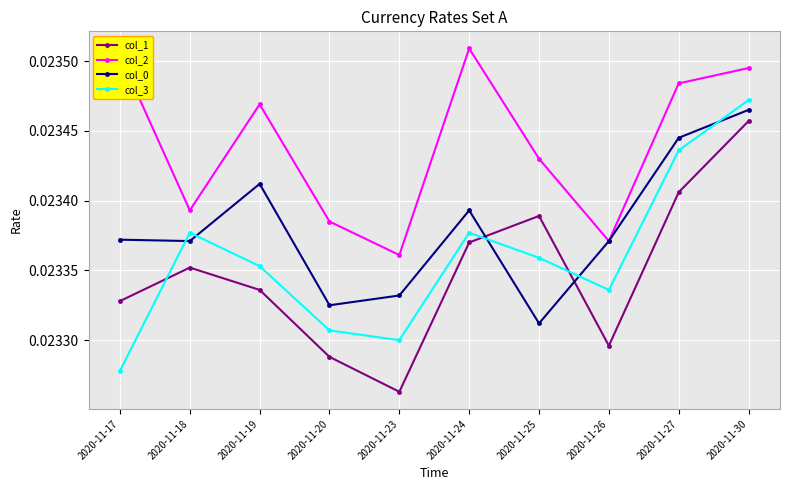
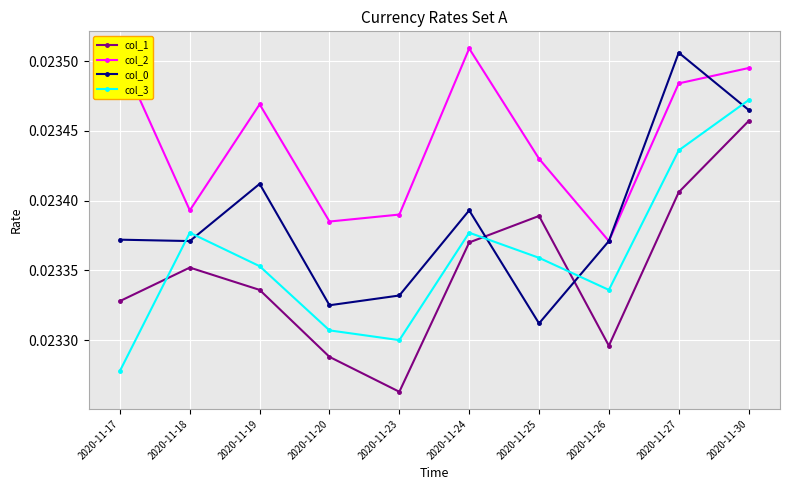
  {
    "col_1": {
      "2020-11-17": 0.023328,
      "2020-11-18": 0.023352,
      "2020-11-19": 0.023336,
      "2020-11-20": 0.023288,
      "2020-11-23": 0.023263,
      "2020-11-24": 0.023370,
      "2020-11-25": 0.023389,
      "2020-11-26": 0.023296,
      "2020-11-27": 0.023406,
      "2020-11-30": 0.023457
    },
    "col_2": {
      "2020-11-18": 0.023393,
      "2020-11-19": 0.023469,
      "2020-11-20": 0.023385,
-     "2020-11-23": 0.023361,
+     "2020-11-23": 0.023390,
      "2020-11-24": 0.023509,
      "2020-11-25": 0.023430,
      "2020-11-27": 0.023484,
      "2020-11-30": 0.023495
    },
    "col_0": {
      "2020-11-17": 0.023372,
      "2020-11-18": 0.023371,
      "2020-11-19": 0.023412,
      "2020-11-20": 0.023325,
      "2020-11-23": 0.023332,
      "2020-11-24": 0.023393,
      "2020-11-25": 0.023312,
-     "2020-11-27": 0.023445,
+     "2020-11-27": 0.023506,
      "2020-11-30": 0.023465
    },
    "col_3": {
      "2020-11-17": 0.023278,
      "2020-11-18": 0.023377,
      "2020-11-19": 0.023353,
      "2020-11-20": 0.023307,
      "2020-11-23": 0.023300,
      "2020-11-24": 0.023377,
      "2020-11-25": 0.023359,
      "2020-11-26": 0.023336,
      "2020-11-27": 0.023436,
      "2020-11-30": 0.023472
    }
  }
